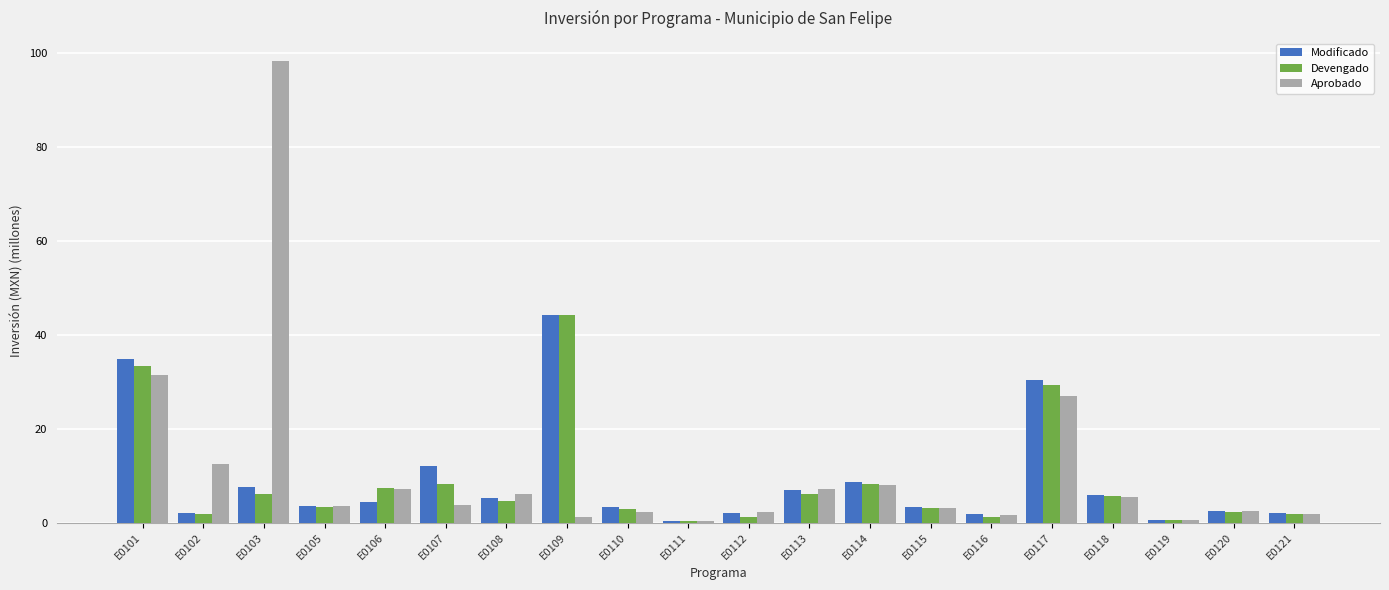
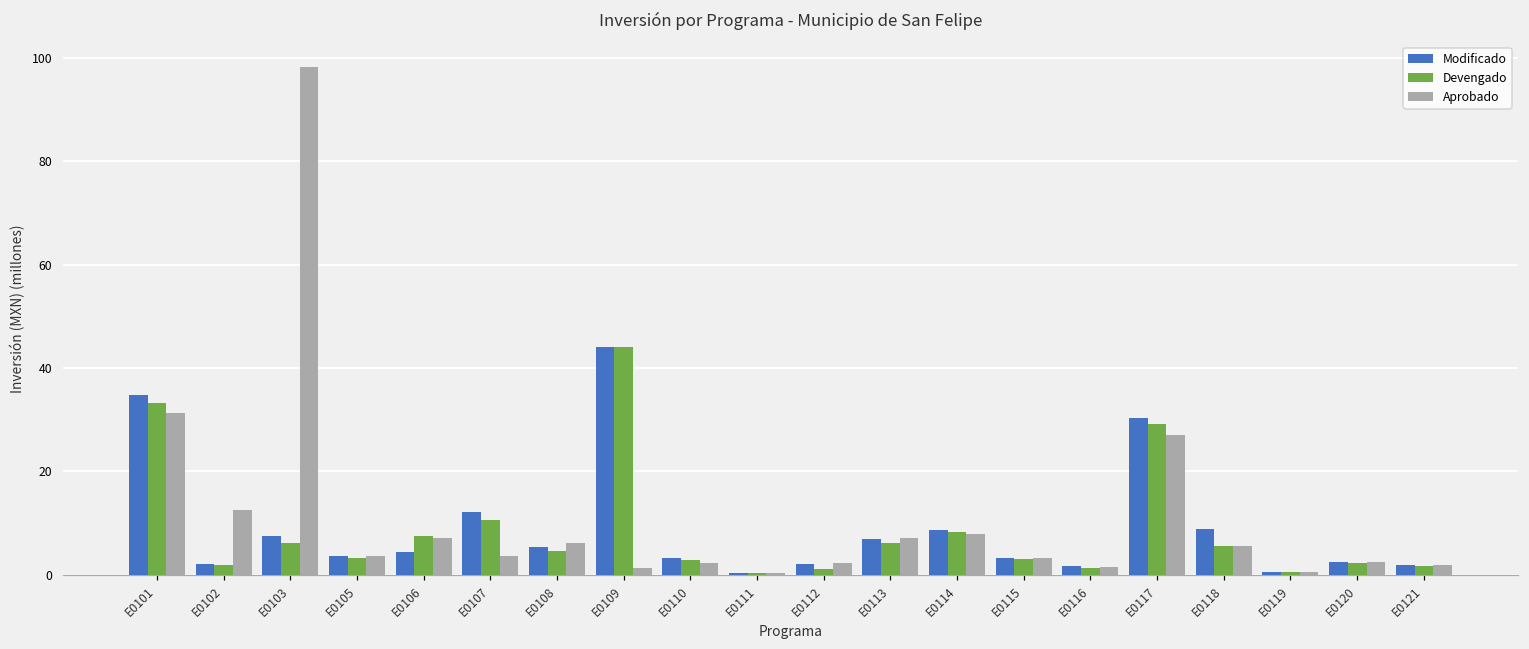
  {
    "Modificado": {
      "E0101": 35,
      "E0102": 2,
      "E0103": 7,
      "E0105": 4,
      "E0106": 4,
      "E0107": 12,
      "E0108": 5,
      "E0109": 44,
      "E0110": 3,
      "E0112": 2,
      "E0113": 7,
      "E0114": 9,
      "E0115": 3,
      "E0116": 2,
      "E0117": 30,
-     "E0118": 6,
+     "E0118": 9,
      "E0119": 1,
      "E0120": 3,
      "E0121": 2
    },
    "Devengado": {
      "E0101": 33,
      "E0102": 2,
      "E0103": 6,
      "E0105": 3,
      "E0106": 7,
-     "E0107": 8,
+     "E0107": 11,
      "E0108": 5,
      "E0109": 44,
      "E0110": 3,
      "E0112": 1,
      "E0113": 6,
      "E0114": 8,
      "E0115": 3,
      "E0116": 1,
      "E0117": 29,
      "E0118": 6,
      "E0119": 1,
      "E0120": 2,
      "E0121": 2
    },
    "Aprobado": {
      "E0101": 31,
      "E0102": 13,
      "E0103": 98,
      "E0105": 4,
      "E0106": 7,
      "E0107": 4,
      "E0108": 6,
      "E0109": 1,
      "E0110": 2,
      "E0112": 2,
      "E0113": 7,
      "E0114": 8,
      "E0115": 3,
      "E0116": 2,
      "E0117": 27,
      "E0118": 6,
      "E0119": 1,
      "E0120": 3,
      "E0121": 2
    }
  }
